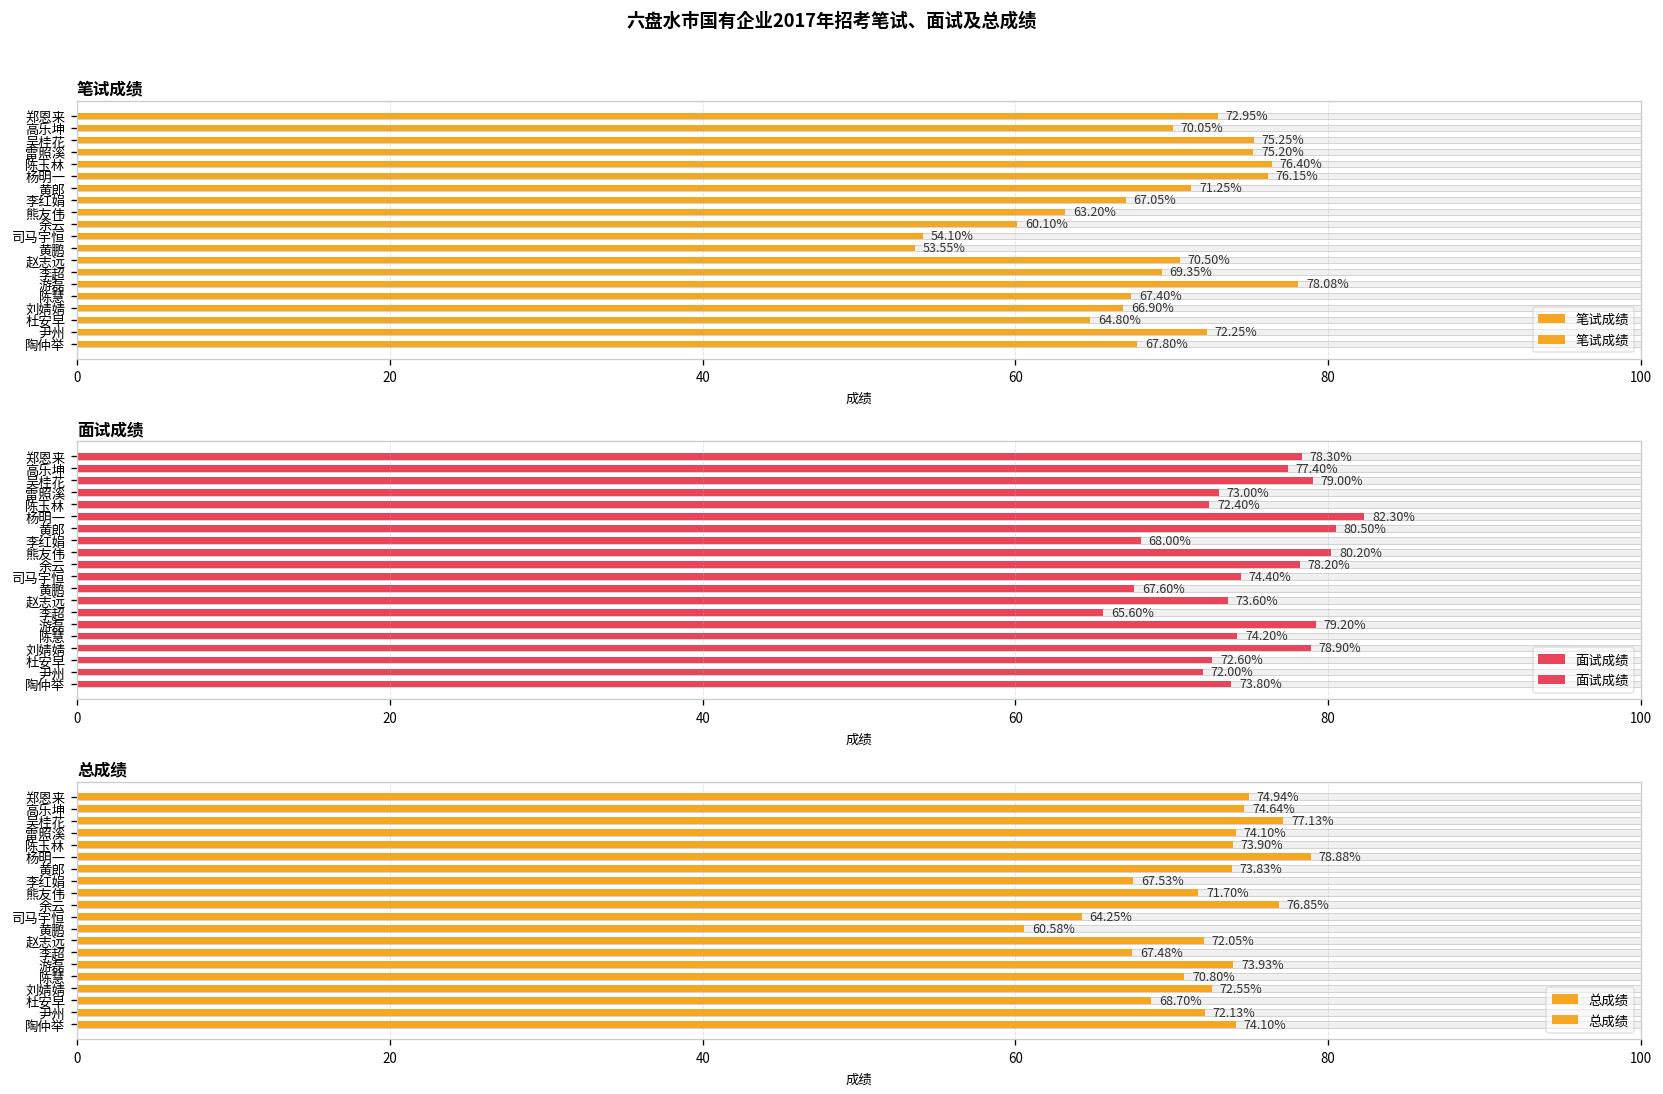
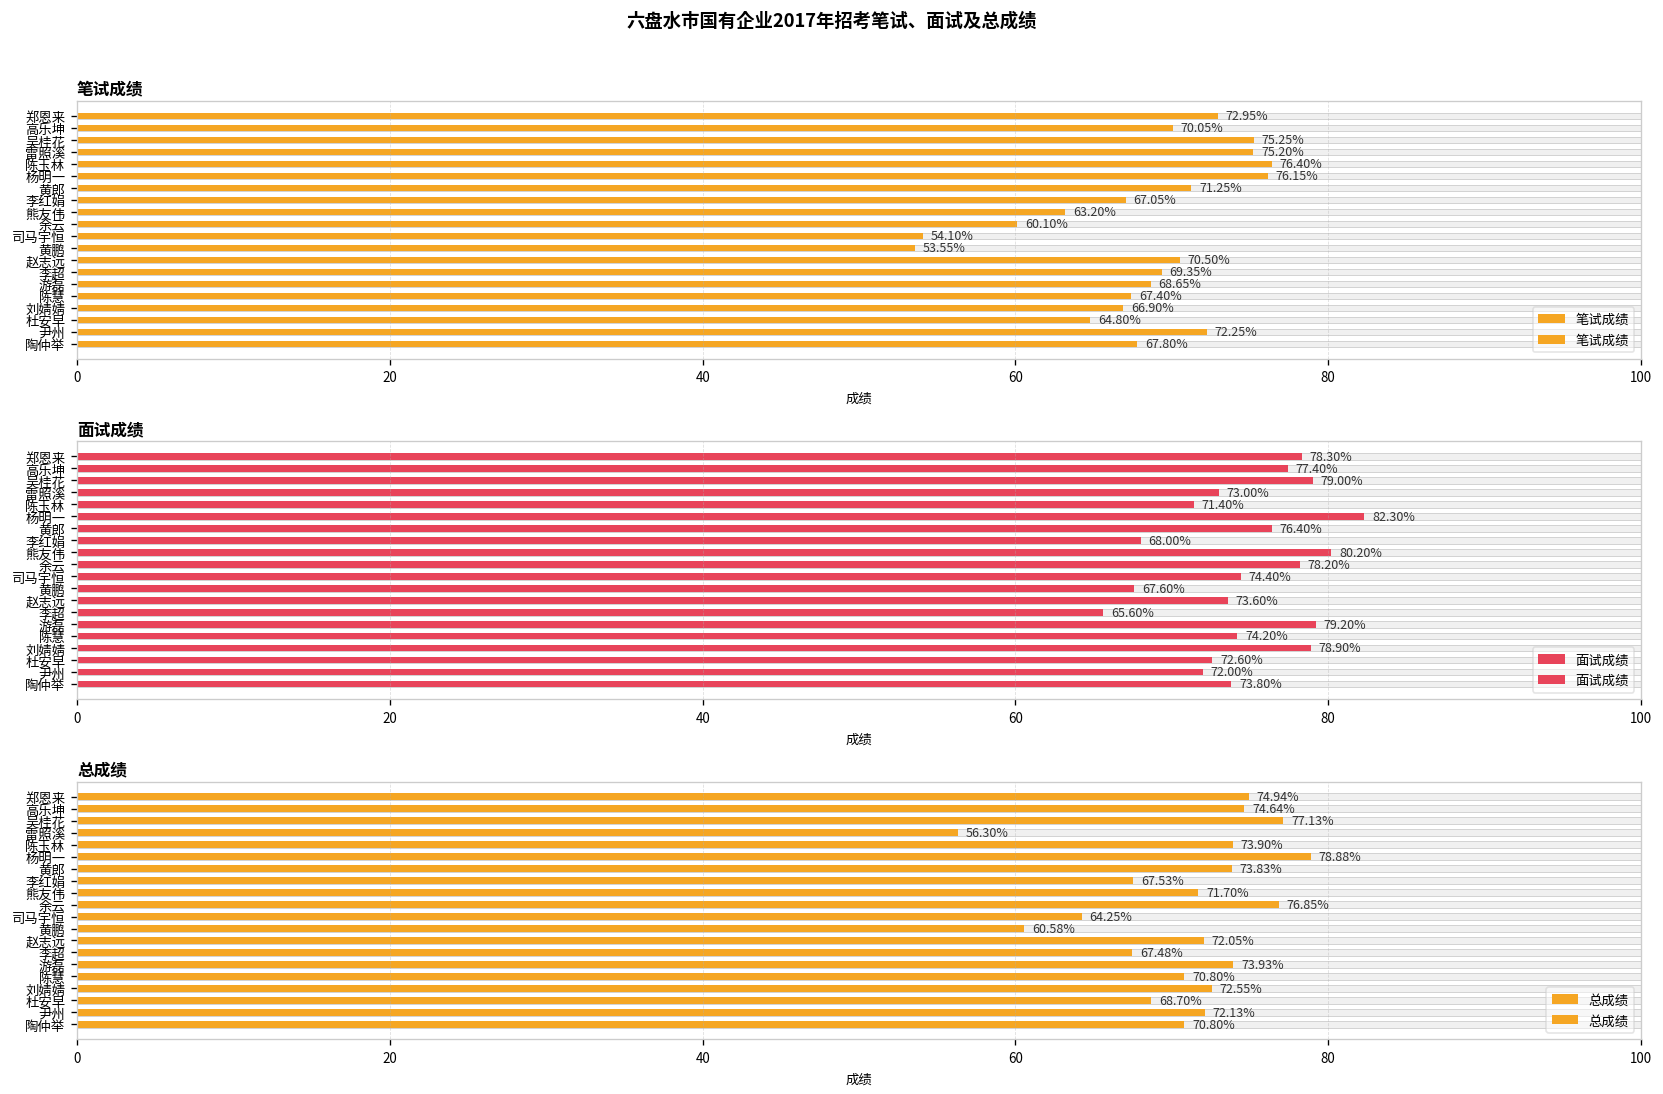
  {
    "笔试成绩": {
      "笔试成绩": {
-       "游磊": "78.08%"
+       "游磊": "68.65%"
      }
    },
    "面试成绩": {
      "面试成绩": {
-       "陈玉林": "72.40%",
-       "黄郎": "80.50%"
+       "陈玉林": "71.40%",
+       "黄郎": "76.40%"
      }
    },
    "总成绩": {
      "总成绩": {
-       "雷照溪": "74.10%",
-       "陶仲举": "74.10%"
+       "雷照溪": "56.30%",
+       "陶仲举": "70.80%"
      }
    }
  }
